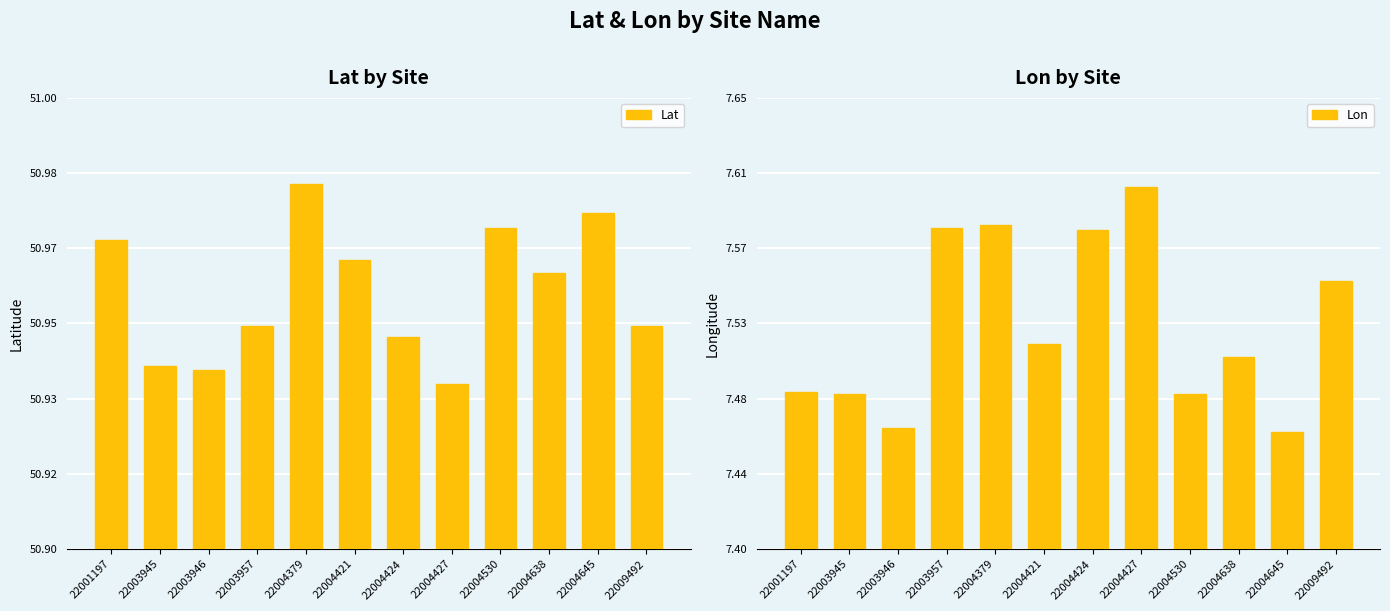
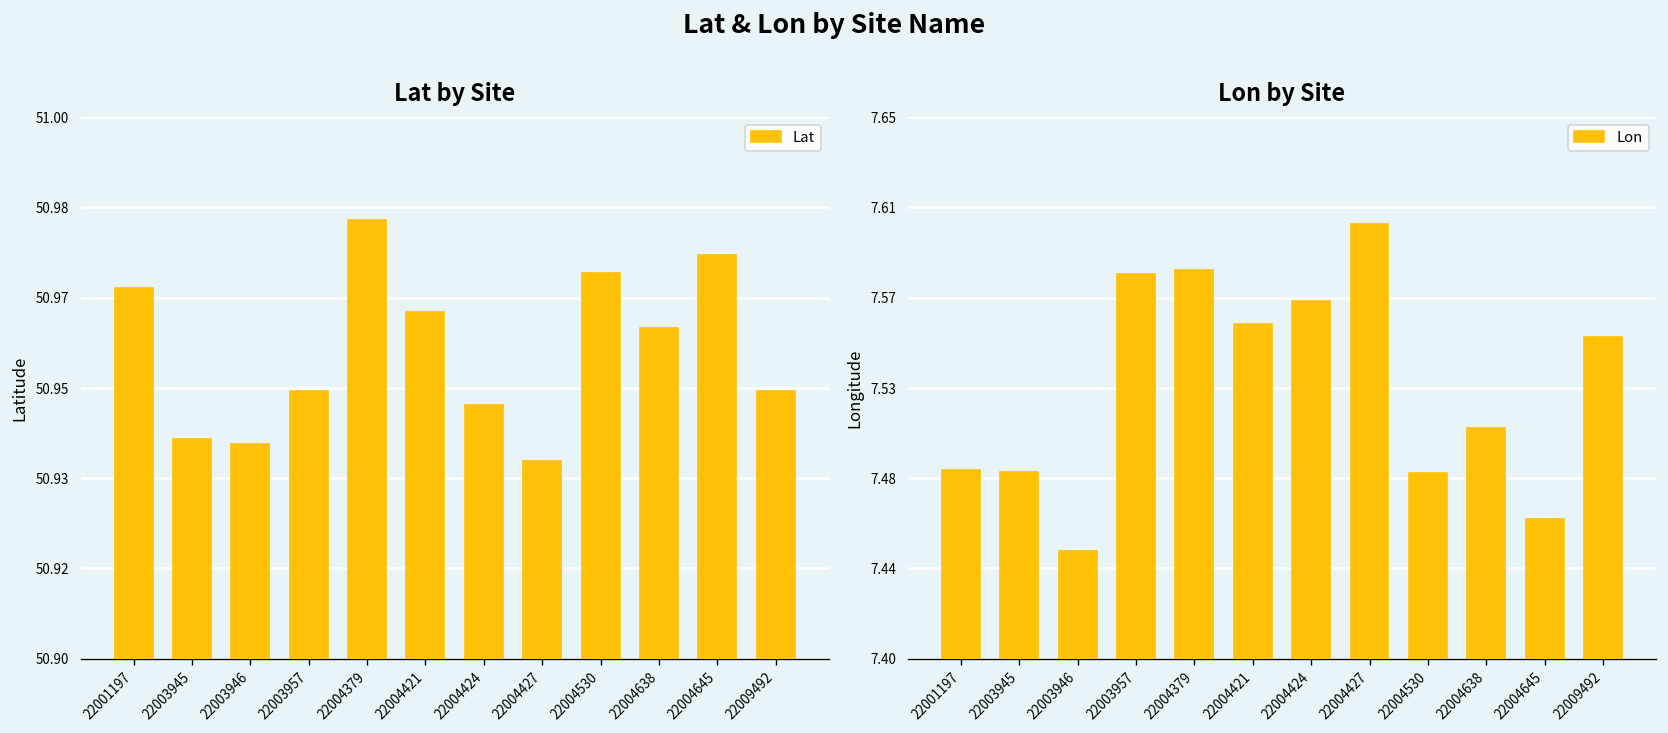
  {
    "Lon by Site": {
      "22001197": 7.487,
      "22003945": 7.486,
-     "22003946": 7.467,
+     "22003946": 7.450,
      "22003957": 7.578,
      "22004379": 7.580,
-     "22004421": 7.514,
-     "22004424": 7.577,
+     "22004421": 7.555,
+     "22004424": 7.565,
      "22004427": 7.601,
      "22004530": 7.486,
      "22004638": 7.507,
      "22004645": 7.465,
      "22009492": 7.549
    }
  }
